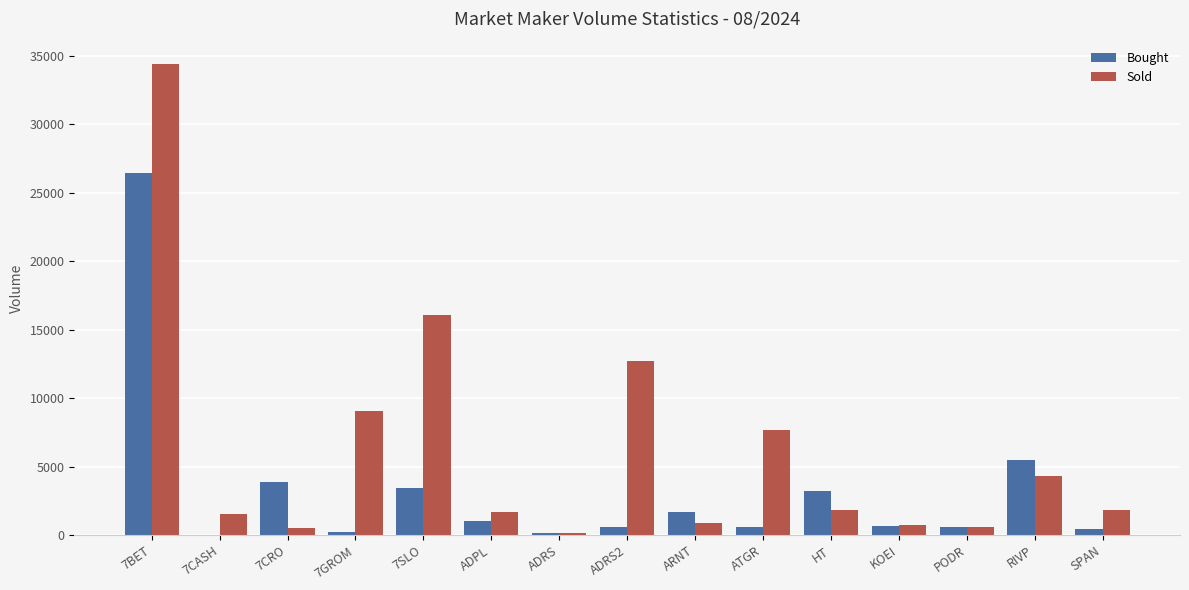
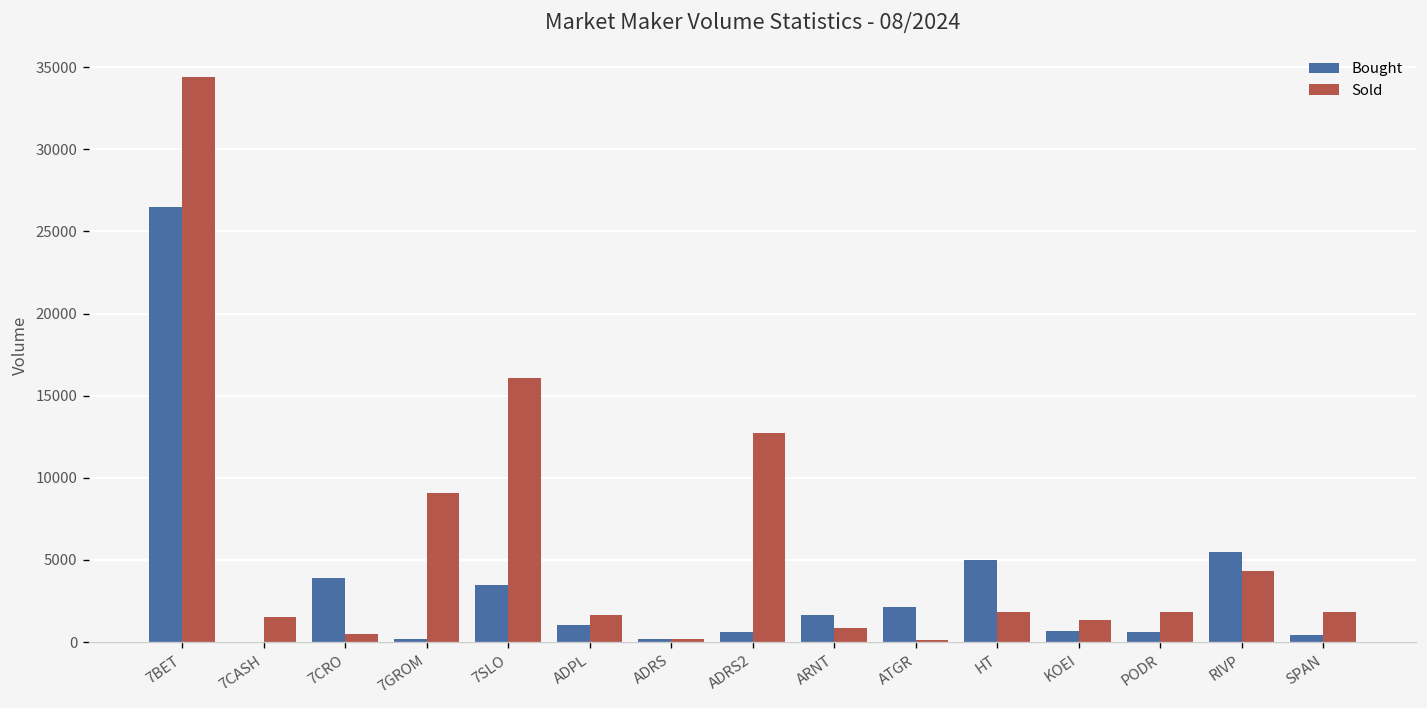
  {
    "Bought": {
      "7BET": 26500,
      "7CASH": 0,
      "7CRO": 3900,
      "7GROM": 200,
      "7SLO": 3500,
      "ADPL": 1100,
      "ADRS": 200,
      "ADRS2": 600,
      "ARNT": 1700,
-     "ATGR": 600,
-     "HT": 3200,
+     "ATGR": 2200,
+     "HT": 5000,
      "KOEI": 700,
      "PODR": 600,
      "RIVP": 5500,
      "SPAN": 400
    },
    "Sold": {
      "7BET": 34400,
      "7CASH": 1600,
      "7CRO": 500,
      "7GROM": 9100,
      "7SLO": 16100,
      "ADPL": 1700,
      "ADRS2": 12700,
      "ARNT": 800,
-     "ATGR": 7700,
+     "ATGR": 100,
      "HT": 1800,
-     "KOEI": 700,
-     "PODR": 600,
+     "KOEI": 1400,
+     "PODR": 1800,
      "RIVP": 4300,
      "SPAN": 1800
    }
  }
